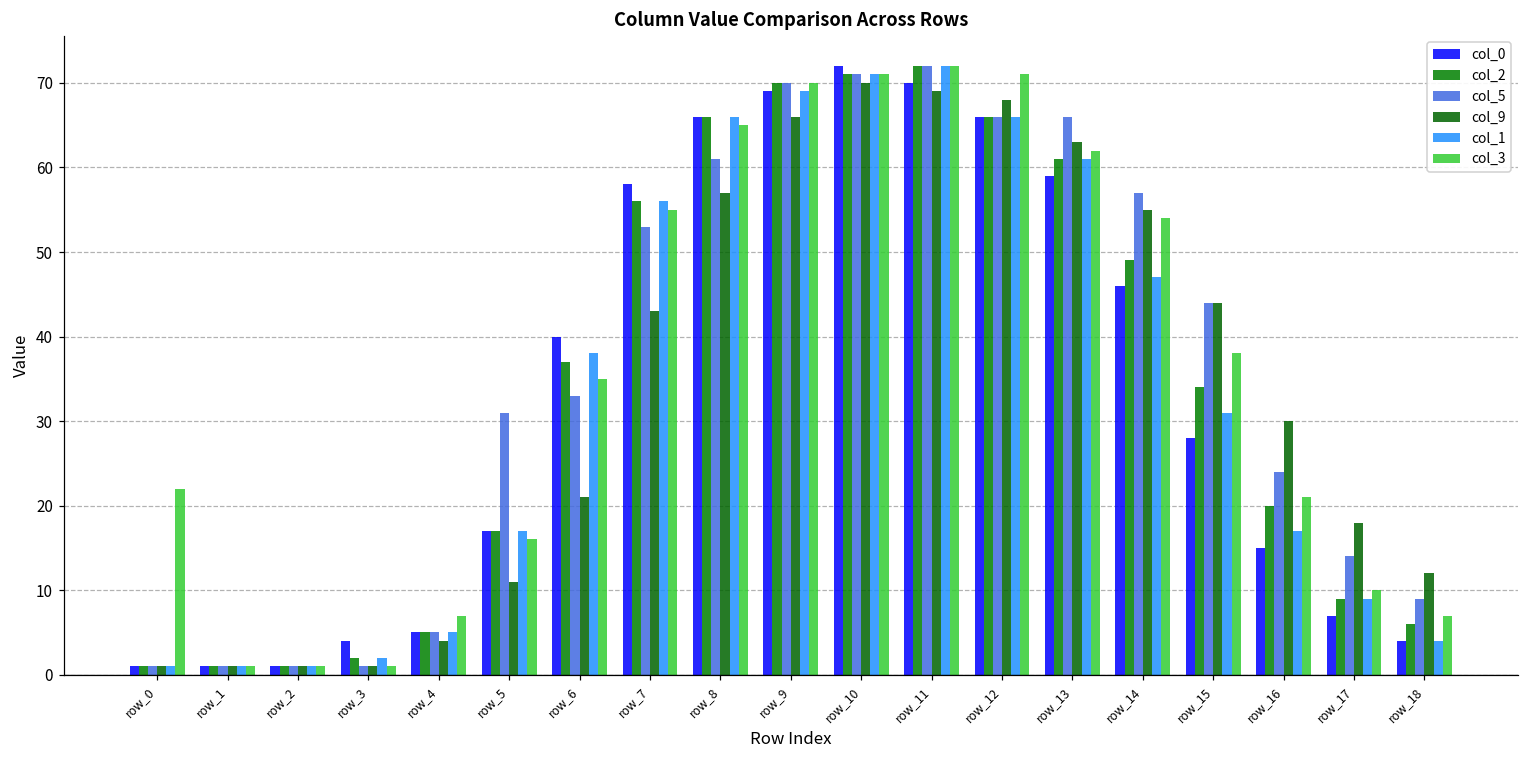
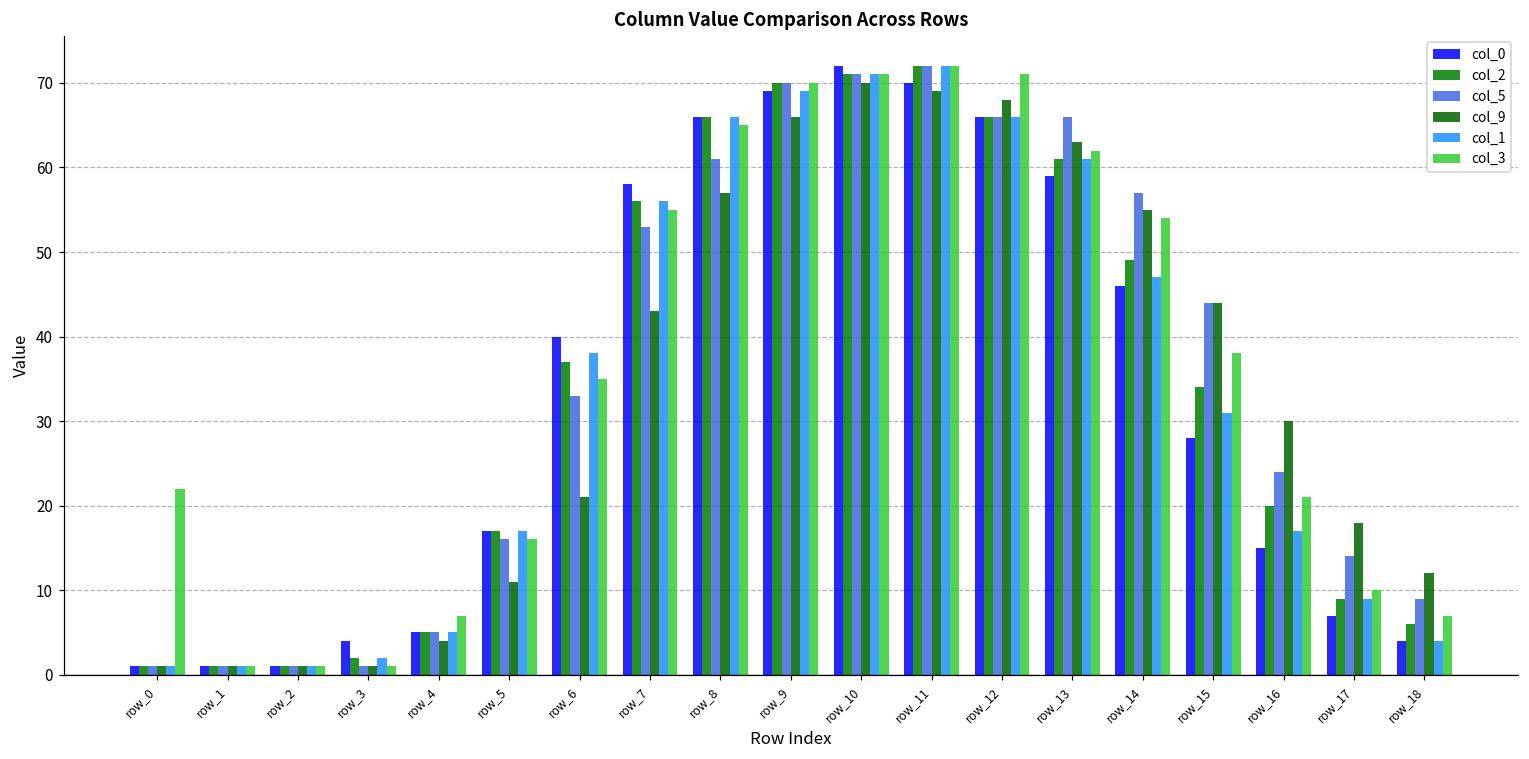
  {
    "col_0": {
      "row_0": 1,
      "row_1": 1,
      "row_2": 1,
      "row_3": 4,
      "row_4": 5,
      "row_5": 17,
      "row_6": 40,
      "row_7": 58,
      "row_8": 66,
      "row_9": 69,
      "row_10": 72,
      "row_11": 70,
      "row_12": 66,
      "row_13": 59,
      "row_14": 46,
      "row_15": 28,
      "row_16": 15,
      "row_17": 7,
      "row_18": 4
    },
    "col_5": {
      "row_0": 1,
      "row_1": 1,
      "row_2": 1,
      "row_3": 1,
      "row_4": 5,
-     "row_5": 31,
+     "row_5": 16,
      "row_6": 33,
      "row_7": 53,
      "row_8": 61,
      "row_9": 70,
      "row_10": 71,
      "row_11": 72,
      "row_12": 66,
      "row_13": 66,
      "row_14": 57,
      "row_15": 44,
      "row_16": 24,
      "row_17": 14,
      "row_18": 9
    },
    "col_1": {
      "row_0": 1,
      "row_1": 1,
      "row_2": 1,
      "row_3": 2,
      "row_4": 5,
      "row_5": 17,
      "row_6": 38,
      "row_7": 56,
      "row_8": 66,
      "row_9": 69,
      "row_10": 71,
      "row_11": 72,
      "row_12": 66,
      "row_13": 61,
      "row_14": 47,
      "row_15": 31,
      "row_16": 17,
      "row_17": 9,
      "row_18": 4
    },
    "col_3": {
      "row_0": 22,
      "row_1": 1,
      "row_2": 1,
      "row_3": 1,
      "row_4": 7,
      "row_5": 16,
      "row_6": 35,
      "row_7": 55,
      "row_8": 65,
      "row_9": 70,
      "row_10": 71,
      "row_11": 72,
      "row_12": 71,
      "row_13": 62,
      "row_14": 54,
      "row_15": 38,
      "row_16": 21,
      "row_17": 10,
      "row_18": 7
    }
  }
